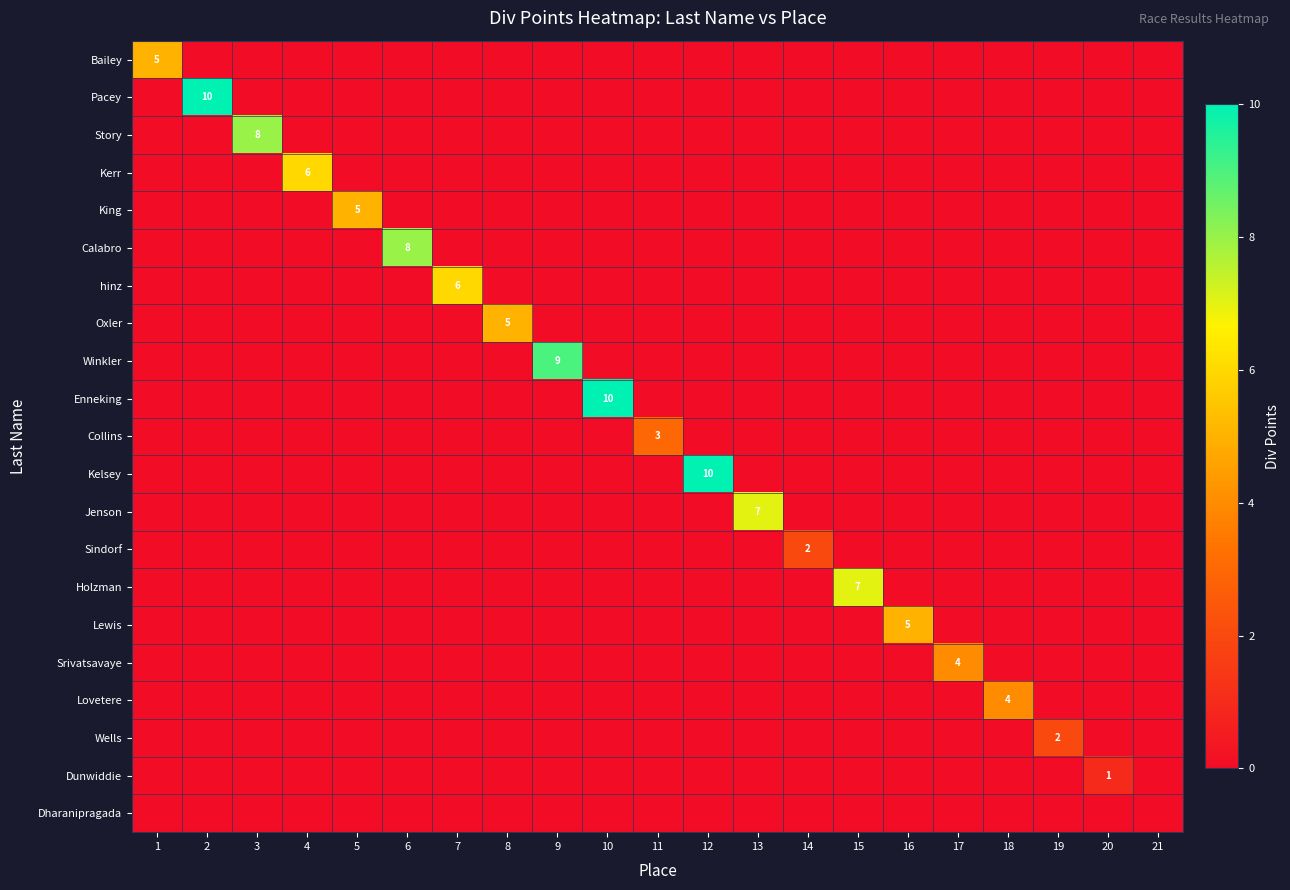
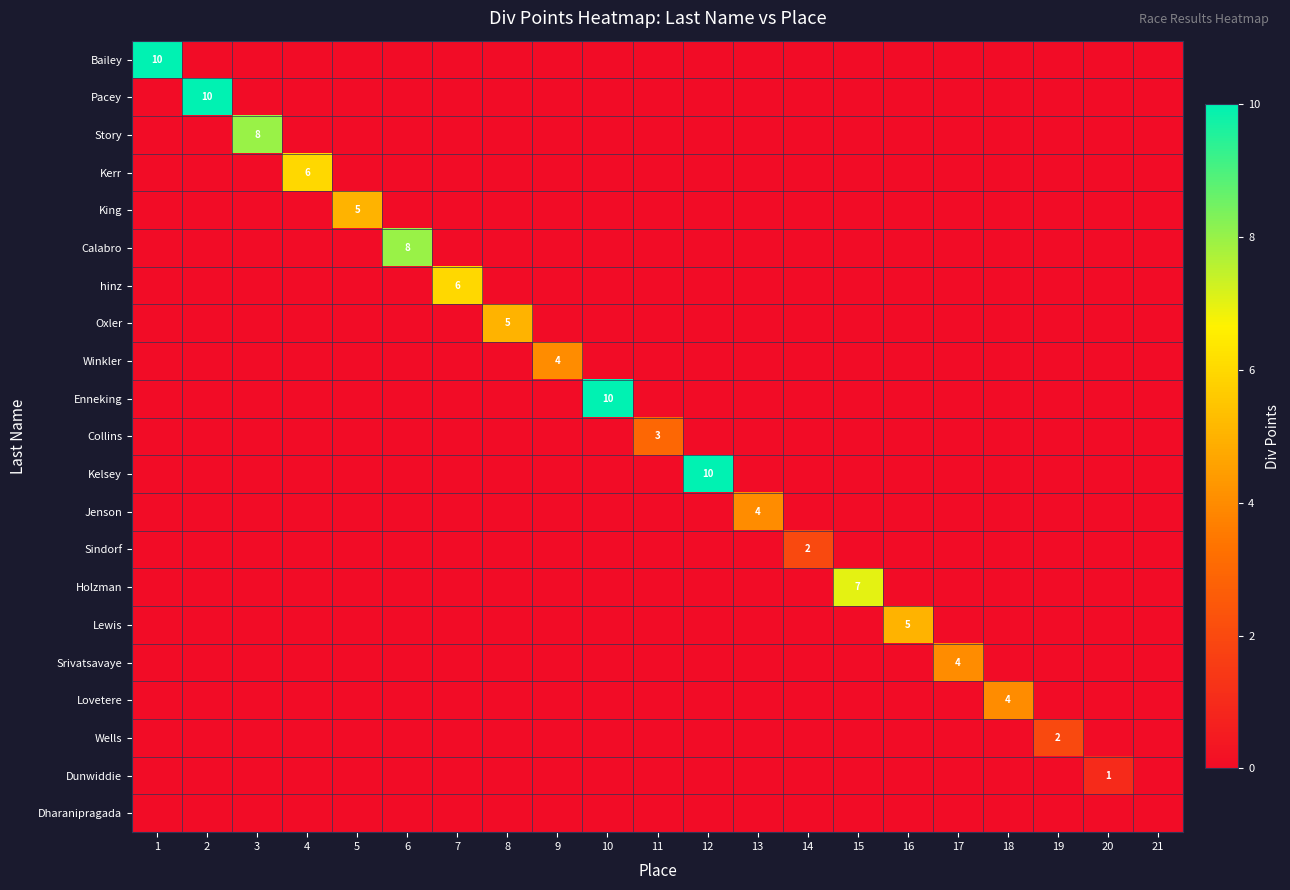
  {
    "Bailey": {
-     "1": 5
+     "1": 10
    },
    "Pacey": {
      "2": 10
    },
    "Story": {
      "3": 8
    },
    "Kerr": {
      "4": 6
    },
    "King": {
      "5": 5
    },
    "Calabro": {
      "6": 8
    },
    "hinz": {
      "7": 6
    },
    "Oxler": {
      "8": 5
    },
    "Winkler": {
-     "9": 9
+     "9": 4
    },
    "Enneking": {
      "10": 10
    },
    "Collins": {
      "11": 3
    },
    "Kelsey": {
      "12": 10
    },
    "Jenson": {
-     "13": 7
+     "13": 4
    },
    "Sindorf": {
      "14": 2
    },
    "Holzman": {
      "15": 7
    },
    "Lewis": {
      "16": 5
    },
    "Srivatsavaye": {
      "17": 4
    },
    "Lovetere": {
      "18": 4
    },
    "Wells": {
      "19": 2
    },
    "Dunwiddie": {
      "20": 1
    }
  }
